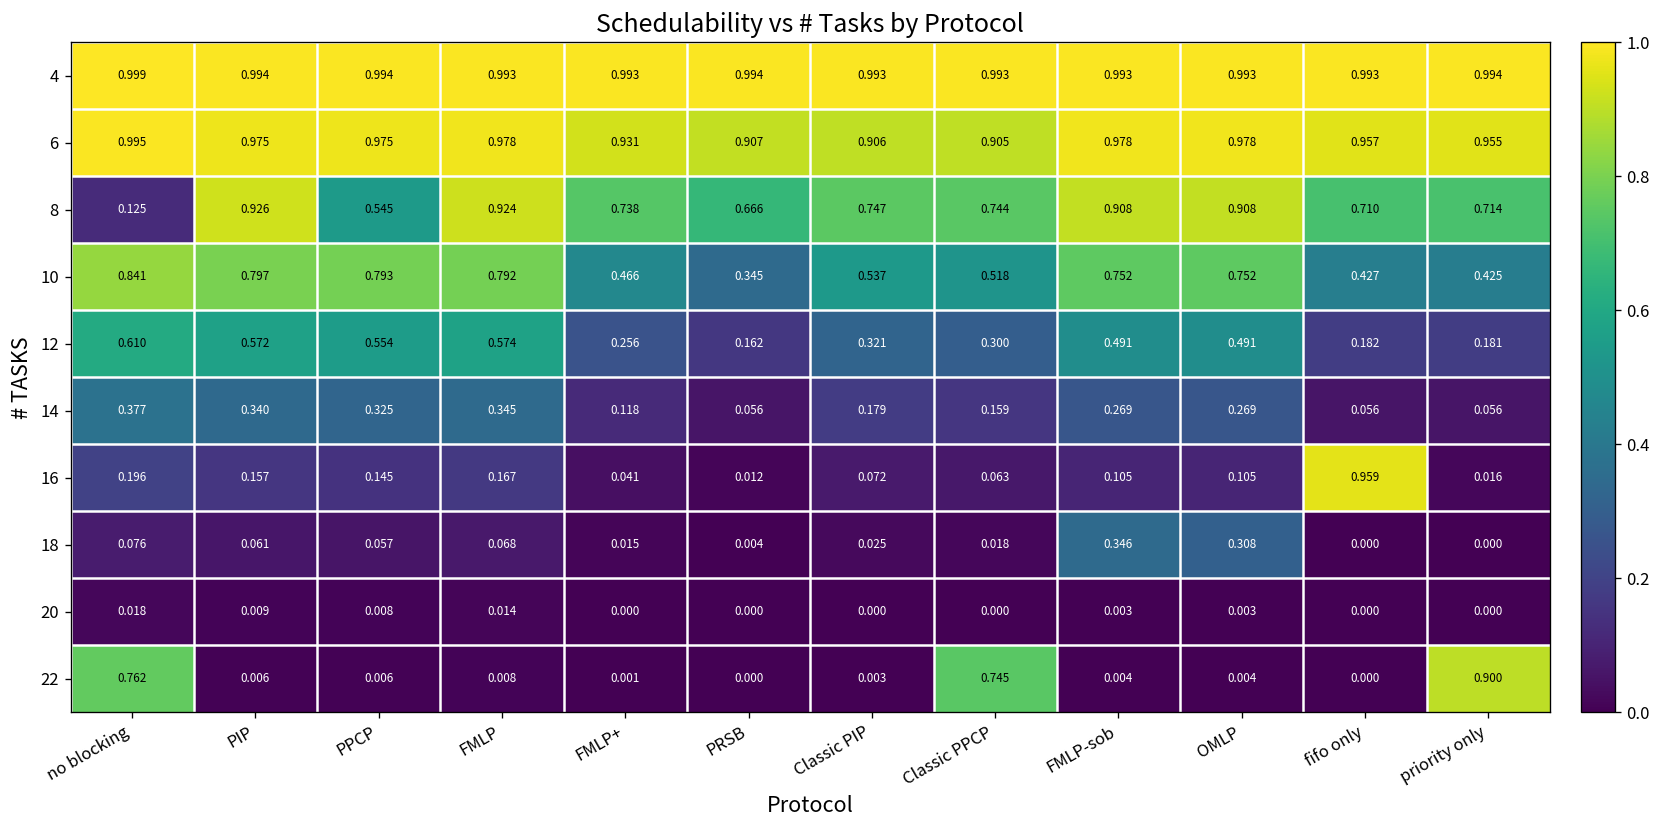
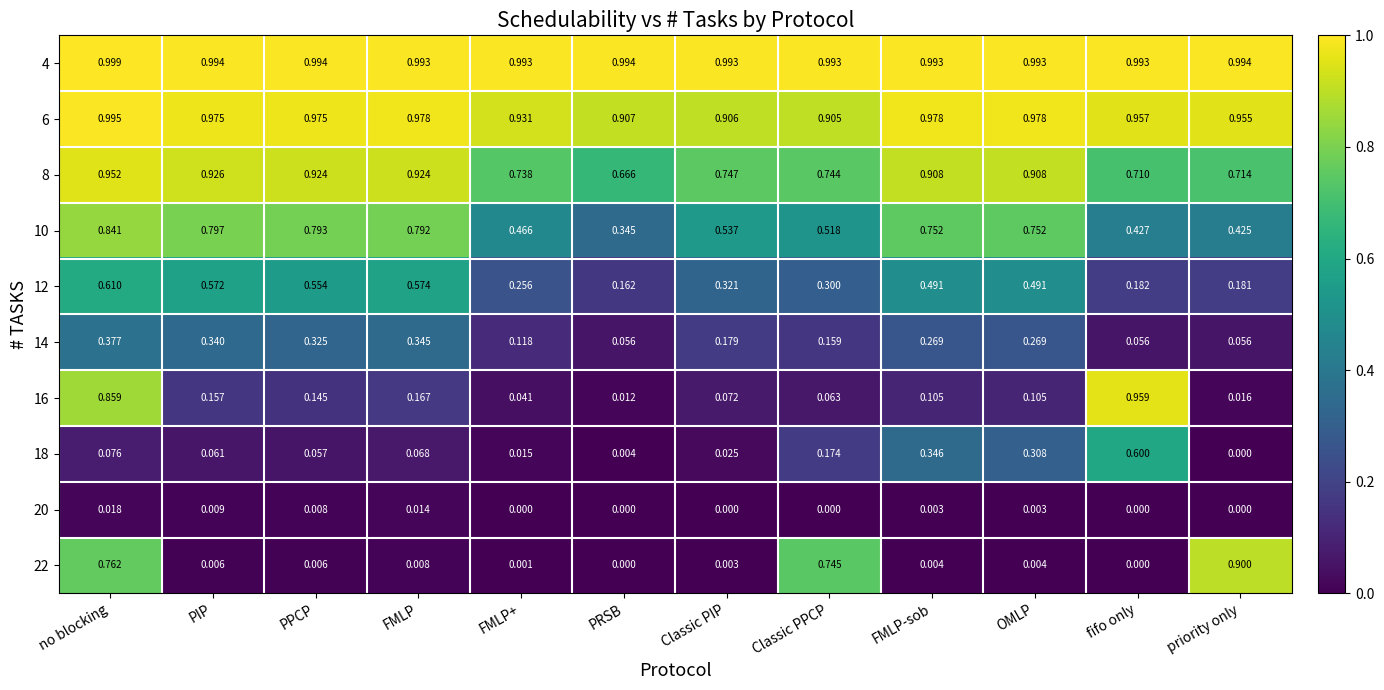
  {
    "4": {
      "no blocking": 0.999,
      "PIP": 0.994,
      "PPCP": 0.994,
      "FMLP": 0.993,
      "FMLP+": 0.993,
      "PRSB": 0.994,
      "Classic PIP": 0.993,
      "Classic PPCP": 0.993,
      "FMLP-sob": 0.993,
      "OMLP": 0.993,
      "fifo only": 0.993,
      "priority only": 0.994
    },
    "6": {
      "no blocking": 0.995,
      "PIP": 0.975,
      "PPCP": 0.975,
      "FMLP": 0.978,
      "FMLP+": 0.931,
      "PRSB": 0.907,
      "Classic PIP": 0.906,
      "Classic PPCP": 0.905,
      "FMLP-sob": 0.978,
      "OMLP": 0.978,
      "fifo only": 0.957,
      "priority only": 0.955
    },
    "8": {
-     "no blocking": 0.125,
+     "no blocking": 0.952,
      "PIP": 0.926,
-     "PPCP": 0.545,
+     "PPCP": 0.924,
      "FMLP": 0.924,
      "FMLP+": 0.738,
      "PRSB": 0.666,
      "Classic PIP": 0.747,
      "Classic PPCP": 0.744,
      "FMLP-sob": 0.908,
      "OMLP": 0.908,
      "fifo only": 0.710,
      "priority only": 0.714
    },
    "10": {
      "no blocking": 0.841,
      "PIP": 0.797,
      "PPCP": 0.793,
      "FMLP": 0.792,
      "FMLP+": 0.466,
      "PRSB": 0.345,
      "Classic PIP": 0.537,
      "Classic PPCP": 0.518,
      "FMLP-sob": 0.752,
      "OMLP": 0.752,
      "fifo only": 0.427,
      "priority only": 0.425
    },
    "12": {
      "no blocking": 0.610,
      "PIP": 0.572,
      "PPCP": 0.554,
      "FMLP": 0.574,
      "FMLP+": 0.256,
      "PRSB": 0.162,
      "Classic PIP": 0.321,
      "Classic PPCP": 0.300,
      "FMLP-sob": 0.491,
      "OMLP": 0.491,
      "fifo only": 0.182,
      "priority only": 0.181
    },
    "14": {
      "no blocking": 0.377,
      "PIP": 0.340,
      "PPCP": 0.325,
      "FMLP": 0.345,
      "FMLP+": 0.118,
      "PRSB": 0.056,
      "Classic PIP": 0.179,
      "Classic PPCP": 0.159,
      "FMLP-sob": 0.269,
      "OMLP": 0.269,
      "fifo only": 0.056,
      "priority only": 0.056
    },
    "16": {
-     "no blocking": 0.196,
+     "no blocking": 0.859,
      "PIP": 0.157,
      "PPCP": 0.145,
      "FMLP": 0.167,
      "FMLP+": 0.041,
      "PRSB": 0.012,
      "Classic PIP": 0.072,
      "Classic PPCP": 0.063,
      "FMLP-sob": 0.105,
      "OMLP": 0.105,
      "fifo only": 0.959,
      "priority only": 0.016
    },
    "18": {
      "no blocking": 0.076,
      "PIP": 0.061,
      "PPCP": 0.057,
      "FMLP": 0.068,
      "FMLP+": 0.015,
      "PRSB": 0.004,
      "Classic PIP": 0.025,
-     "Classic PPCP": 0.018,
+     "Classic PPCP": 0.174,
      "FMLP-sob": 0.346,
      "OMLP": 0.308,
-     "fifo only": 0.000,
+     "fifo only": 0.600,
      "priority only": 0.000
    },
    "20": {
      "no blocking": 0.018,
      "PIP": 0.009,
      "PPCP": 0.008,
      "FMLP": 0.014,
      "FMLP+": 0.000,
      "PRSB": 0.000,
      "Classic PIP": 0.000,
      "Classic PPCP": 0.000,
      "FMLP-sob": 0.003,
      "OMLP": 0.003,
      "fifo only": 0.000,
      "priority only": 0.000
    },
    "22": {
      "no blocking": 0.762,
      "PIP": 0.006,
      "PPCP": 0.006,
      "FMLP": 0.008,
      "FMLP+": 0.001,
      "PRSB": 0.000,
      "Classic PIP": 0.003,
      "Classic PPCP": 0.745,
      "FMLP-sob": 0.004,
      "OMLP": 0.004,
      "fifo only": 0.000,
      "priority only": 0.900
    }
  }
